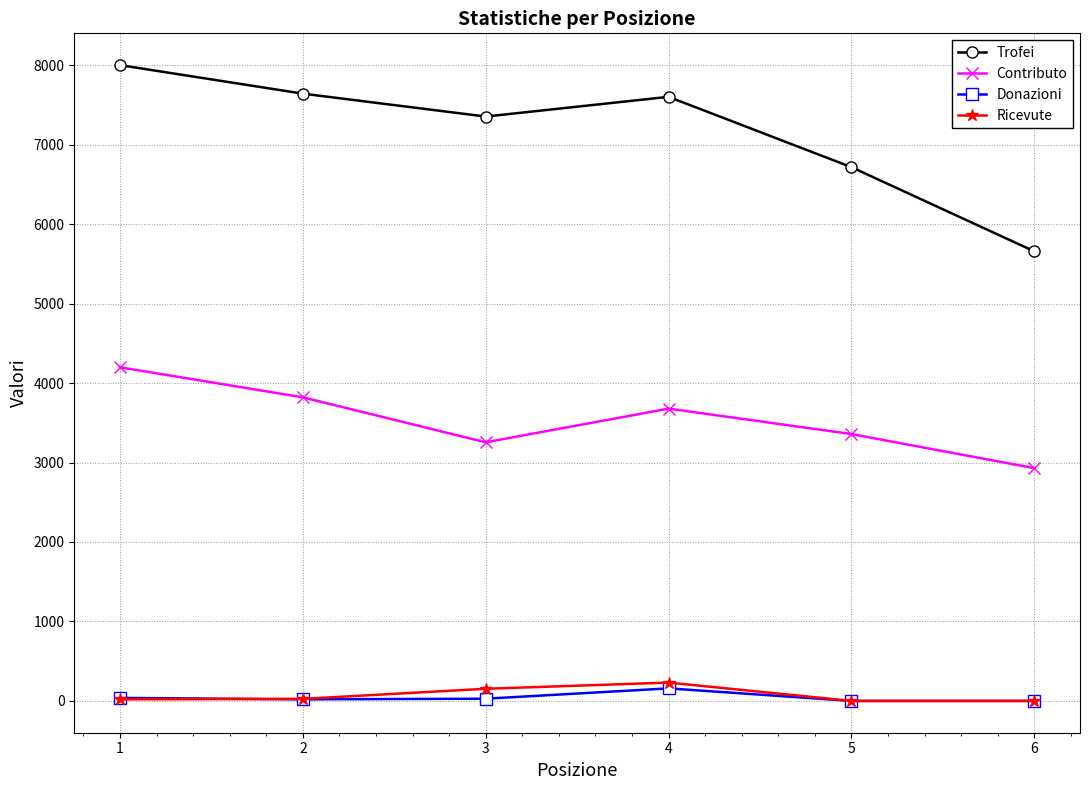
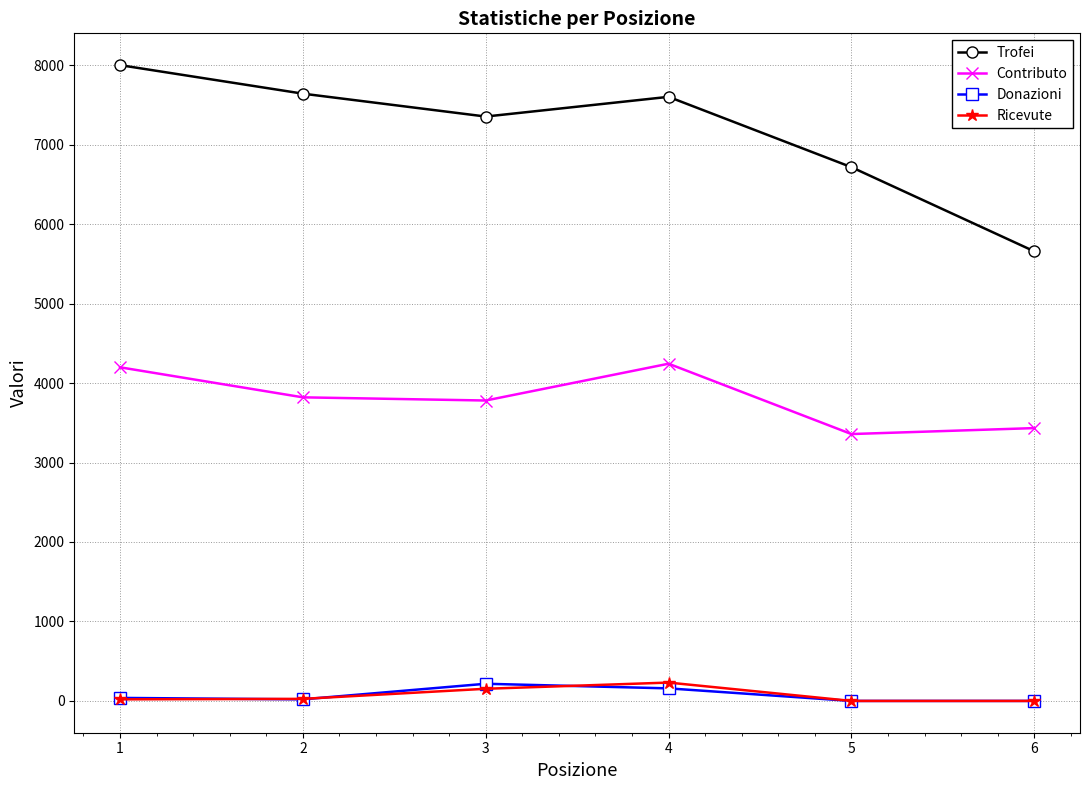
  {
    "Trofei": {
      "1": 8000,
      "2": 7600,
      "3": 7400,
      "4": 7600,
      "5": 6700,
      "6": 5700
    },
    "Contributo": {
      "1": 4200,
      "2": 3800,
-     "3": 3300,
-     "4": 3700,
+     "3": 3800,
+     "4": 4200,
      "5": 3400,
-     "6": 2900
+     "6": 3400
    },
    "Donazioni": {
-     "3": 0,
+     "3": 200,
      "4": 200
    },
    "Ricevute": {
      "3": 200,
      "4": 200
    }
  }
